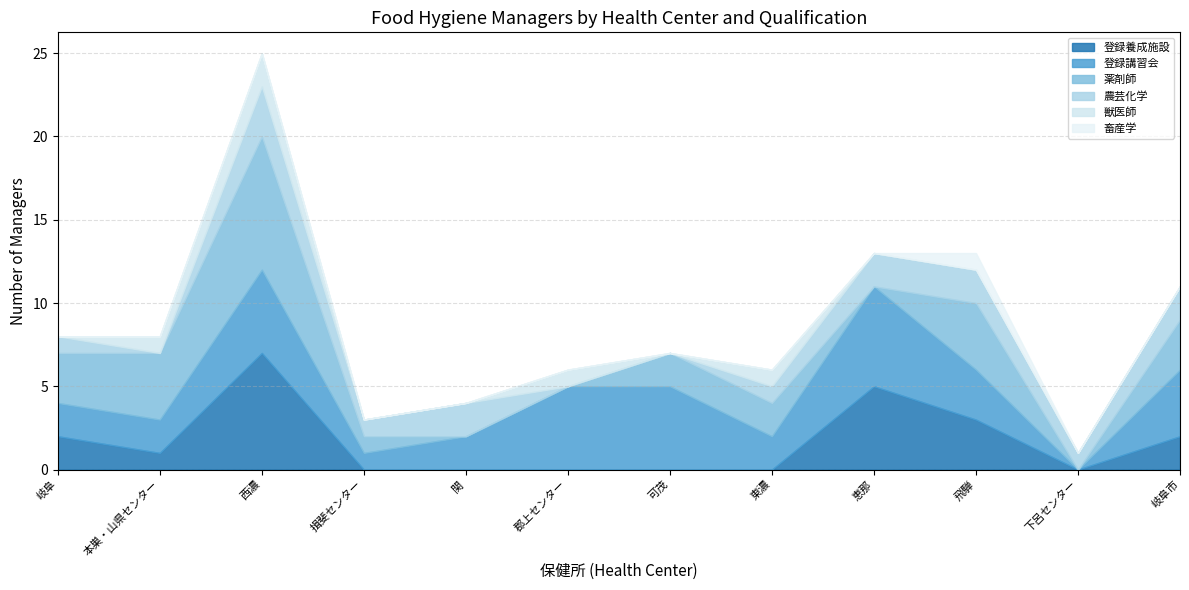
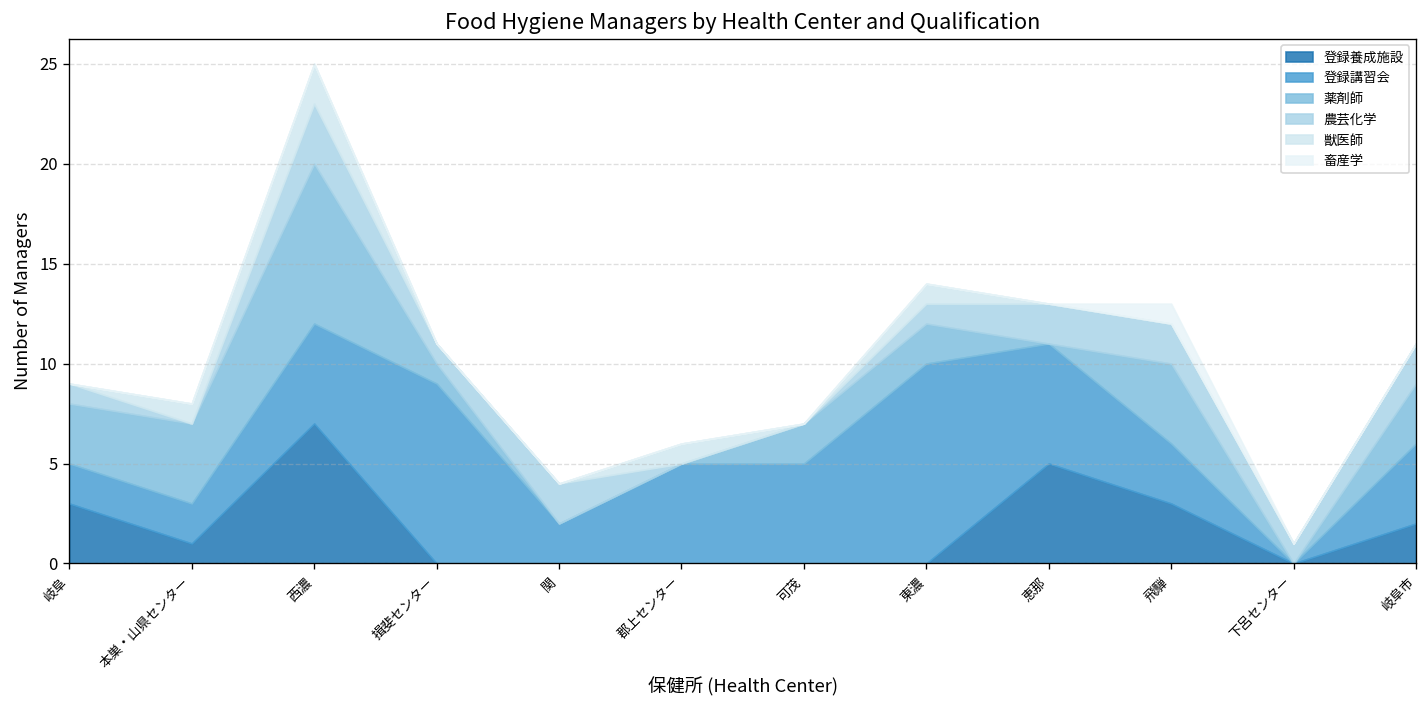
  {
    "登録養成施設": {
-     "岐阜": 2,
+     "岐阜": 3,
      "本巣・山県センター": 1,
      "西濃": 7,
      "揖斐センター": 0,
      "関": 0,
      "郡上センター": 0,
      "可茂": 0,
      "東濃": 0,
      "恵那": 5,
      "飛騨": 3,
      "岐阜市": 2
    },
    "登録講習会": {
      "岐阜": 2,
      "本巣・山県センター": 2,
      "西濃": 5,
-     "揖斐センター": 1,
+     "揖斐センター": 9,
      "可茂": 5,
-     "東濃": 2,
+     "東濃": 10,
      "飛騨": 3,
      "岐阜市": 4
    }
  }
